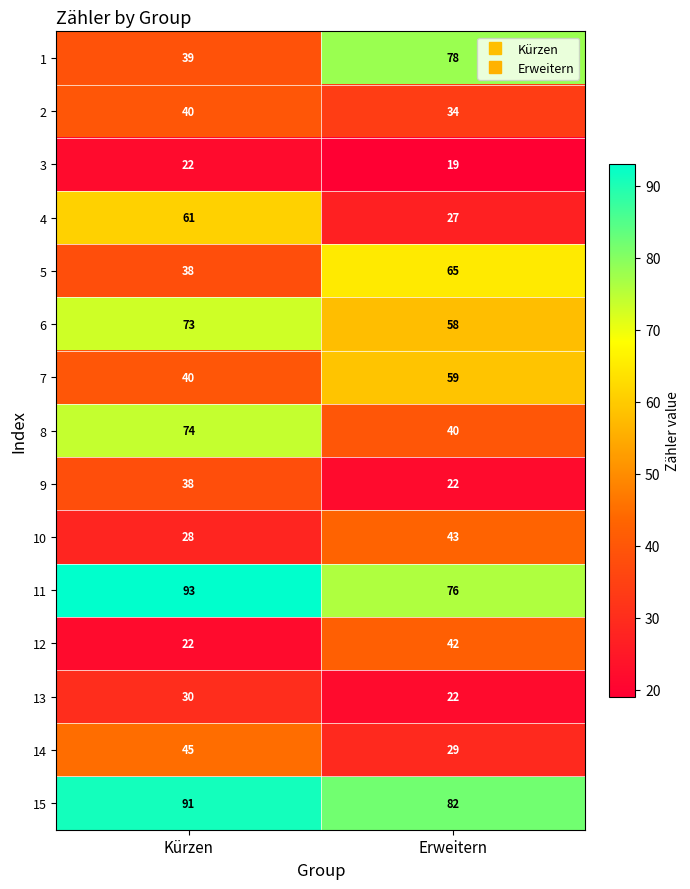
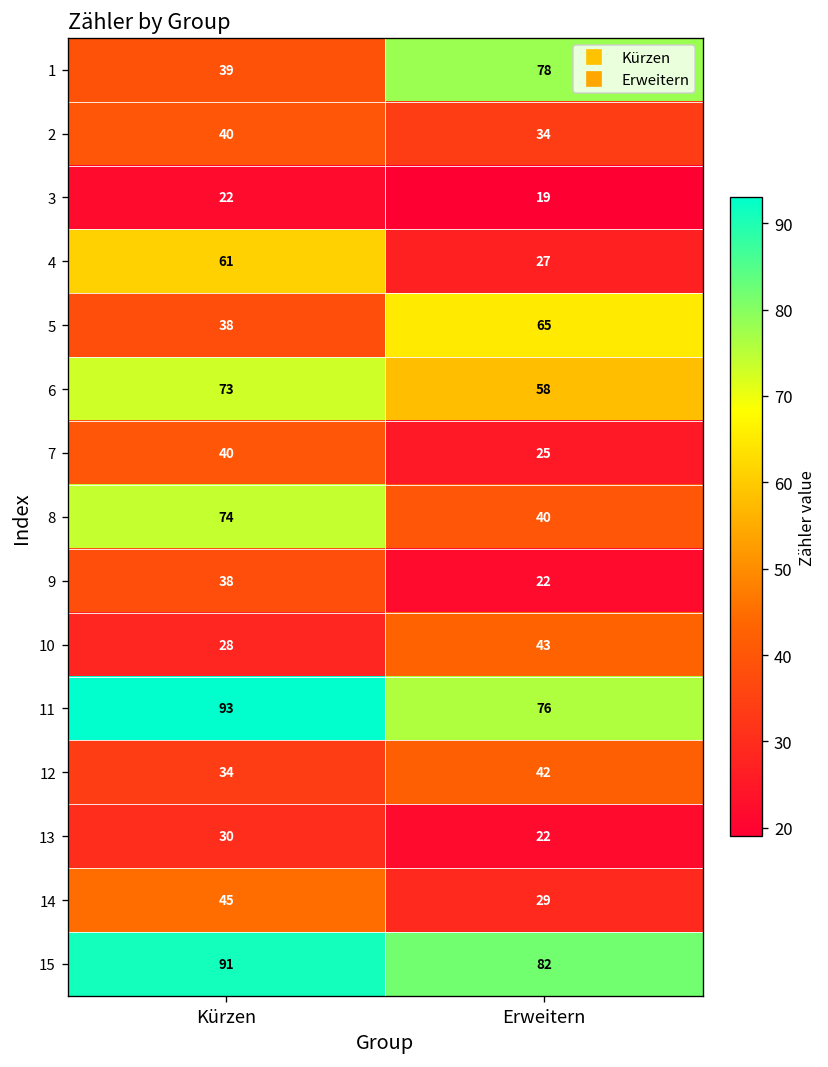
  {
    "1": {
      "Kürzen": 39,
      "Erweitern": 78
    },
    "2": {
      "Kürzen": 40,
      "Erweitern": 34
    },
    "3": {
      "Kürzen": 22,
      "Erweitern": 19
    },
    "4": {
      "Kürzen": 61,
      "Erweitern": 27
    },
    "5": {
      "Kürzen": 38,
      "Erweitern": 65
    },
    "6": {
      "Kürzen": 73,
      "Erweitern": 58
    },
    "7": {
      "Kürzen": 40,
-     "Erweitern": 59
+     "Erweitern": 25
    },
    "8": {
      "Kürzen": 74,
      "Erweitern": 40
    },
    "9": {
      "Kürzen": 38,
      "Erweitern": 22
    },
    "10": {
      "Kürzen": 28,
      "Erweitern": 43
    },
    "11": {
      "Kürzen": 93,
      "Erweitern": 76
    },
    "12": {
-     "Kürzen": 22,
+     "Kürzen": 34,
      "Erweitern": 42
    },
    "13": {
      "Kürzen": 30,
      "Erweitern": 22
    },
    "14": {
      "Kürzen": 45,
      "Erweitern": 29
    },
    "15": {
      "Kürzen": 91,
      "Erweitern": 82
    }
  }
